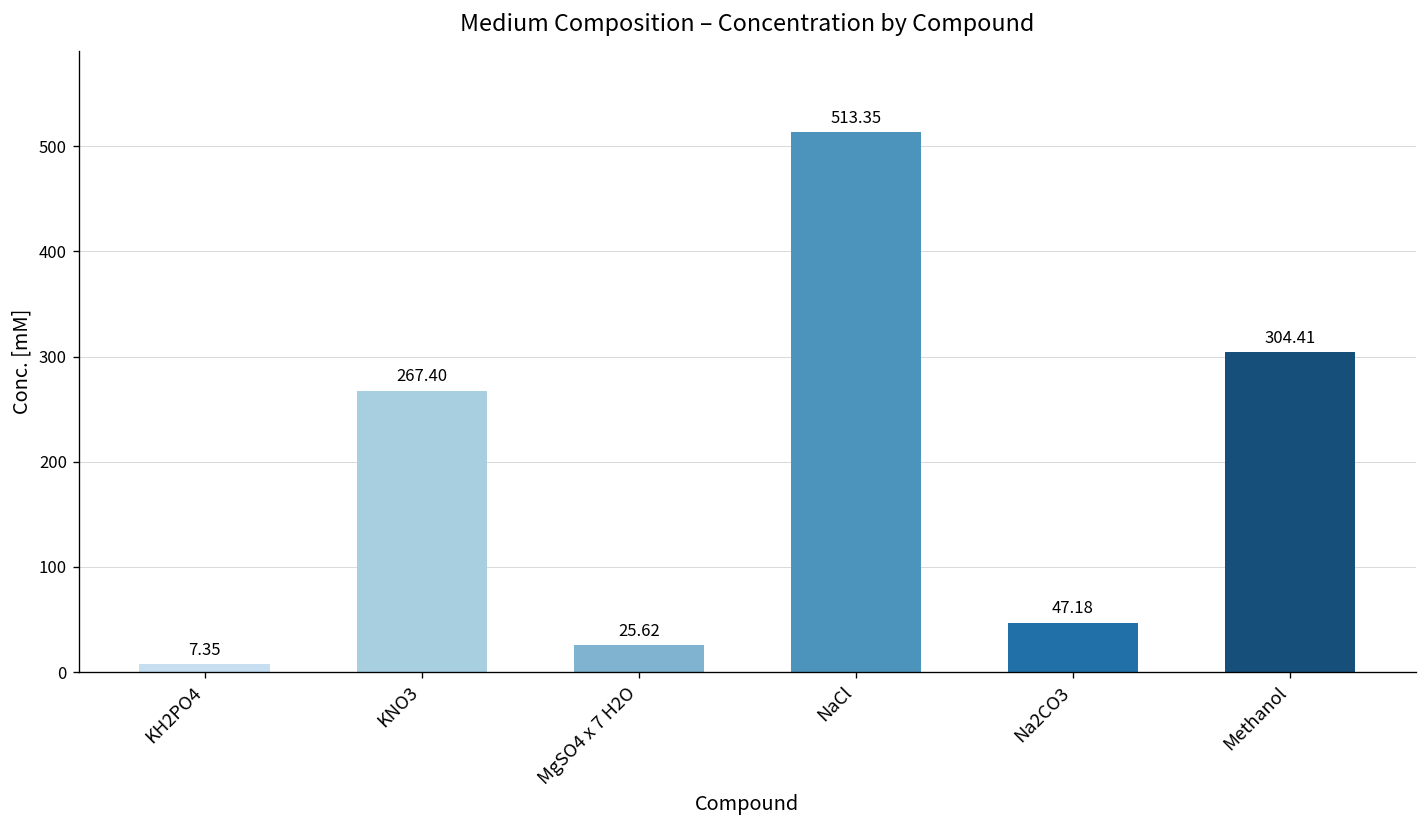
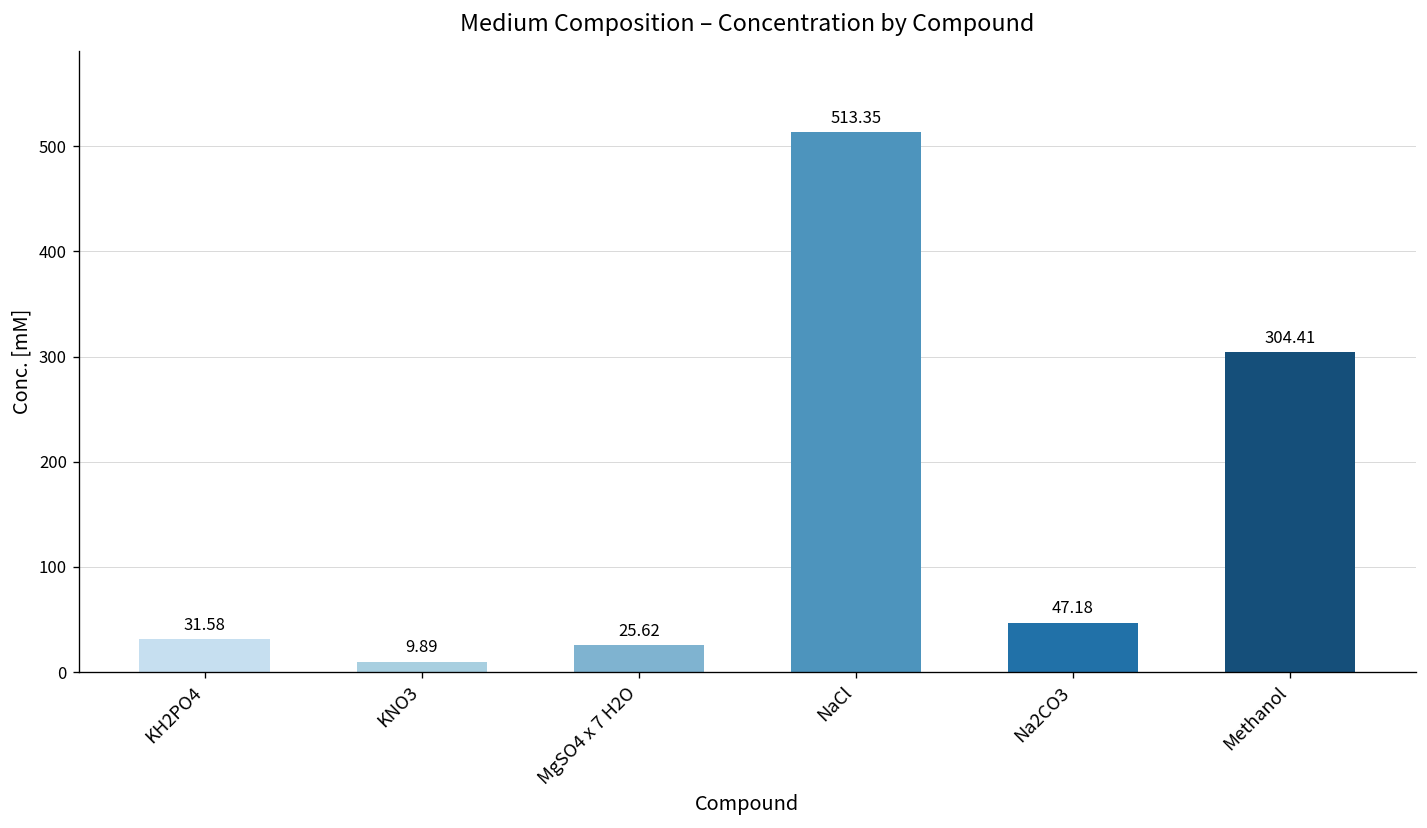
  {
-   "KH2PO4": 7.35,
-   "KNO3": 267.40,
+   "KH2PO4": 31.58,
+   "KNO3": 9.89,
    "MgSO4 x 7 H2O": 25.62,
    "NaCl": 513.35,
    "Na2CO3": 47.18,
    "Methanol": 304.41
  }
